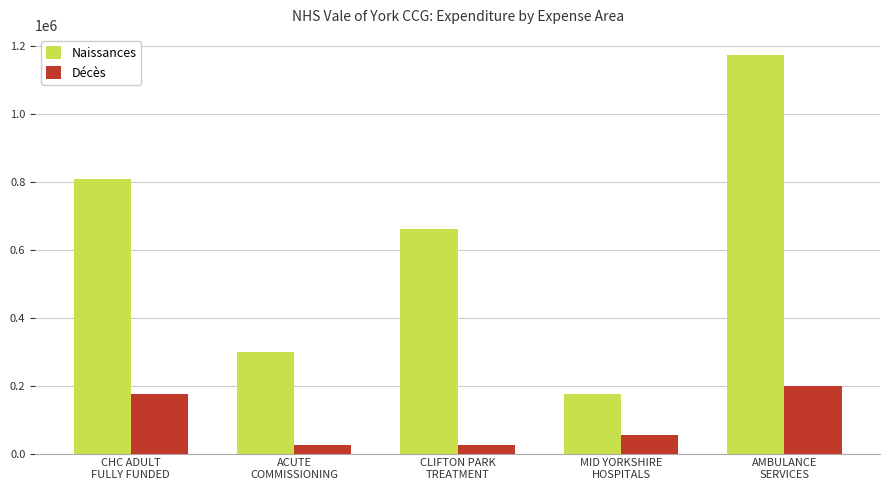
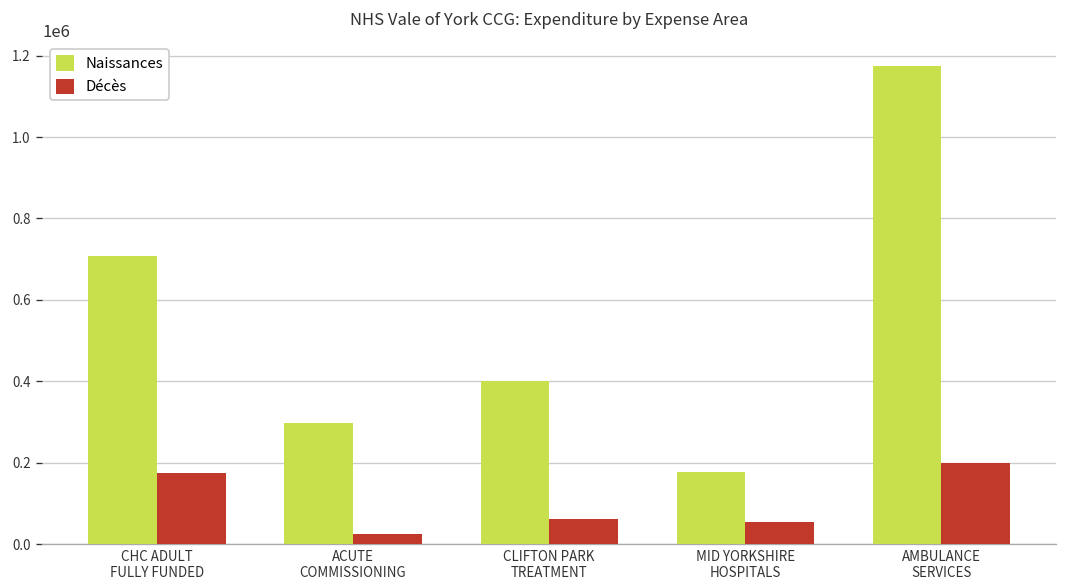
  {
    "Naissances": {
-     "CHC ADULT FULLY FUNDED": 810000,
+     "CHC ADULT FULLY FUNDED": 710000,
      "ACUTE COMMISSIONING": 300000,
-     "CLIFTON PARK TREATMENT": 660000,
+     "CLIFTON PARK TREATMENT": 400000,
      "MID YORKSHIRE HOSPITALS": 180000,
      "AMBULANCE SERVICES": 1170000
    },
    "Décès": {
      "CHC ADULT FULLY FUNDED": 170000,
      "ACUTE COMMISSIONING": 30000,
-     "CLIFTON PARK TREATMENT": 30000,
+     "CLIFTON PARK TREATMENT": 60000,
      "MID YORKSHIRE HOSPITALS": 50000,
      "AMBULANCE SERVICES": 200000
    }
  }
